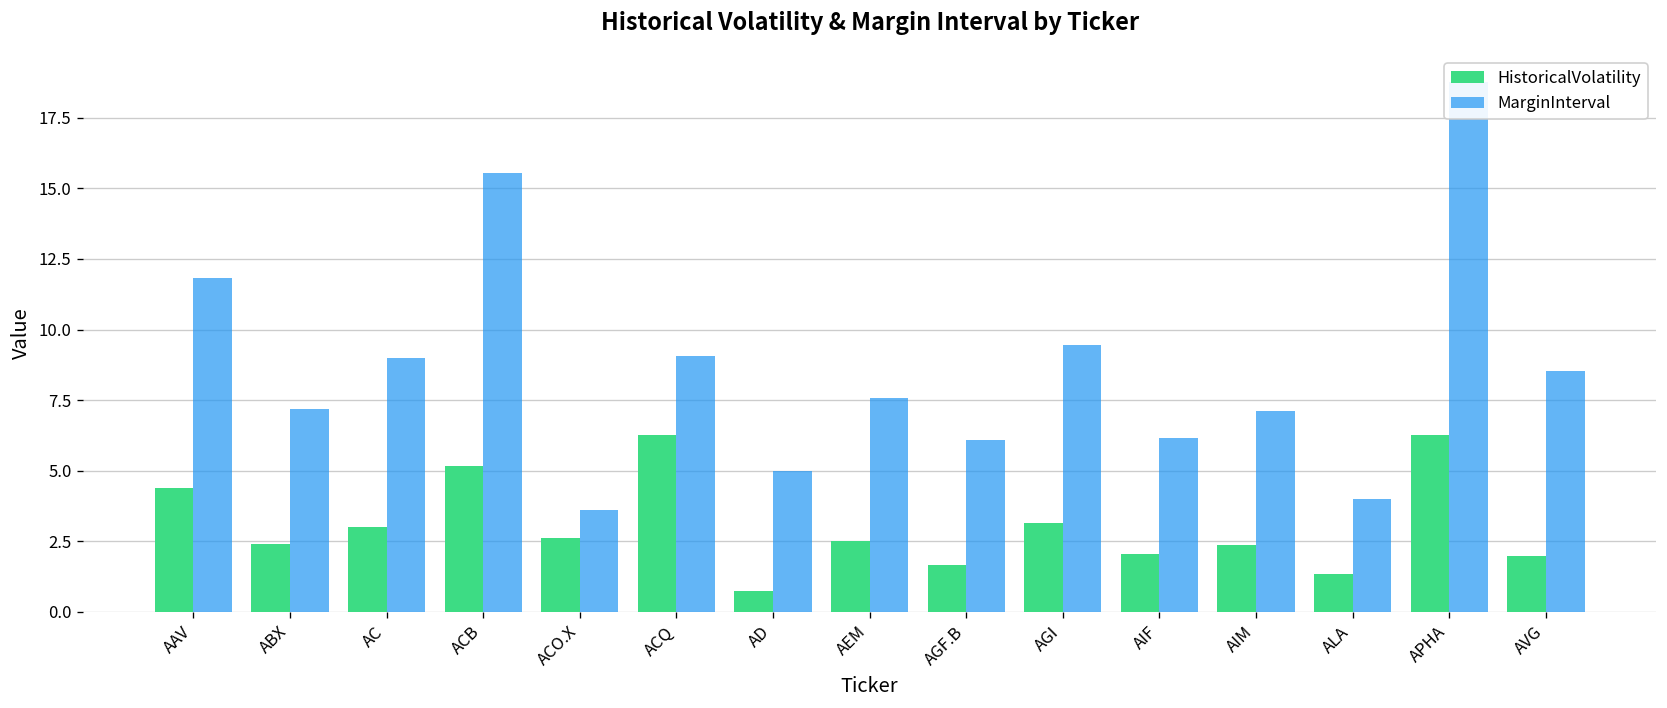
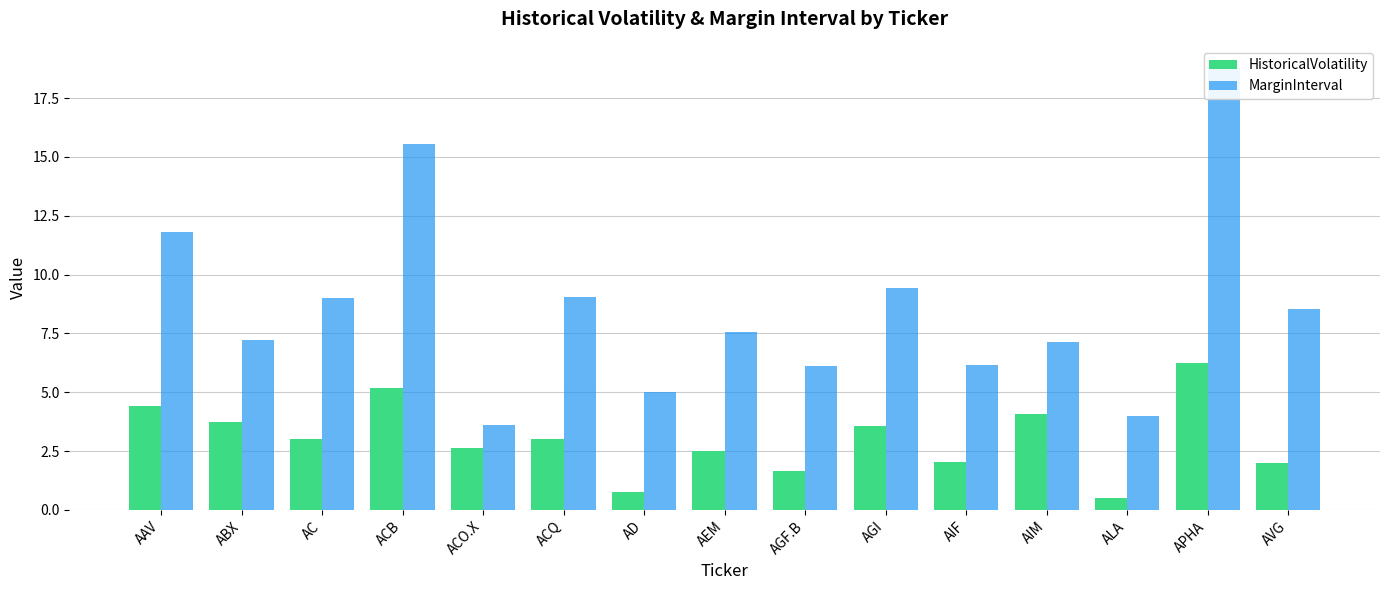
  {
    "HistoricalVolatility": {
      "AAV": 4.4,
-     "ABX": 2.4,
+     "ABX": 3.7,
      "AC": 3.0,
      "ACB": 5.2,
      "ACO.X": 2.6,
-     "ACQ": 6.3,
+     "ACQ": 3.0,
      "AD": 0.8,
      "AEM": 2.5,
      "AGF.B": 1.6,
-     "AGI": 3.1,
+     "AGI": 3.6,
      "AIF": 2.1,
-     "AIM": 2.4,
-     "ALA": 1.3,
+     "AIM": 4.1,
+     "ALA": 0.5,
      "APHA": 6.3,
      "AVG": 2.0
    },
    "MarginInterval": {
      "AAV": 11.8,
      "ABX": 7.2,
      "AC": 9.0,
      "ACB": 15.5,
      "ACO.X": 3.6,
      "ACQ": 9.1,
      "AD": 5.0,
      "AEM": 7.6,
      "AGF.B": 6.1,
      "AGI": 9.4,
      "AIF": 6.2,
      "AIM": 7.1,
      "ALA": 4.0,
      "AVG": 8.6
    }
  }
